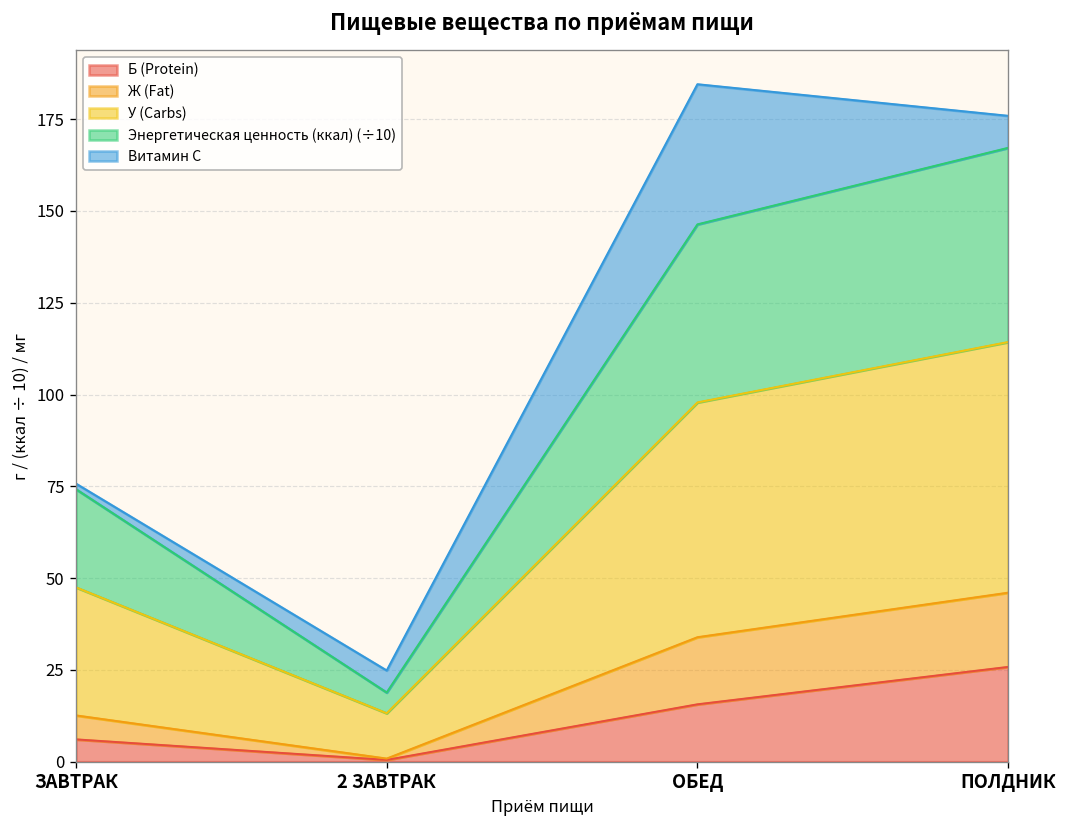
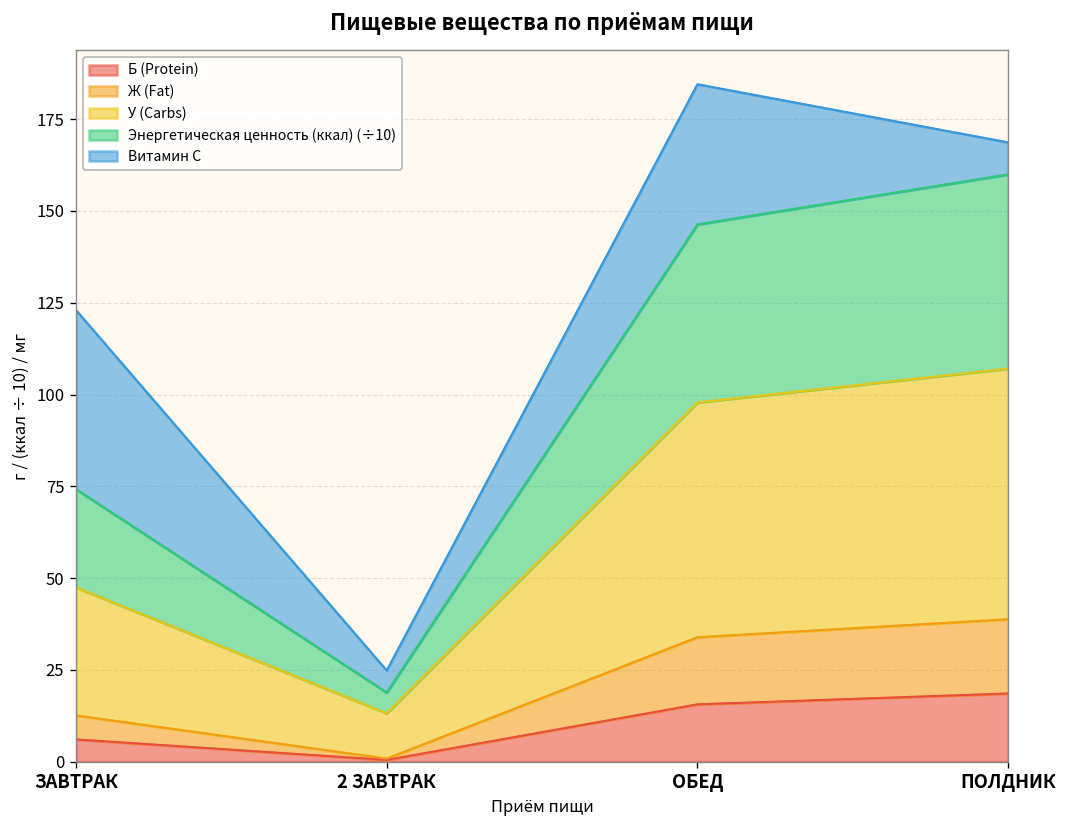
  {
    "Б (Protein)": {
      "ЗАВТРАК": 6,
      "ОБЕД": 16,
-     "ПОЛДНИК": 26
+     "ПОЛДНИК": 19
    },
    "Энергетическая ценность (ккал) (÷10)": {
      "ЗАВТРАК": 27,
      "2 ЗАВТРАК": 6,
      "ОБЕД": 48,
      "ПОЛДНИК": 53
    },
    "Витамин С": {
-     "ЗАВТРАК": 2,
+     "ЗАВТРАК": 49,
      "2 ЗАВТРАК": 6,
      "ОБЕД": 38,
      "ПОЛДНИК": 9
    }
  }
